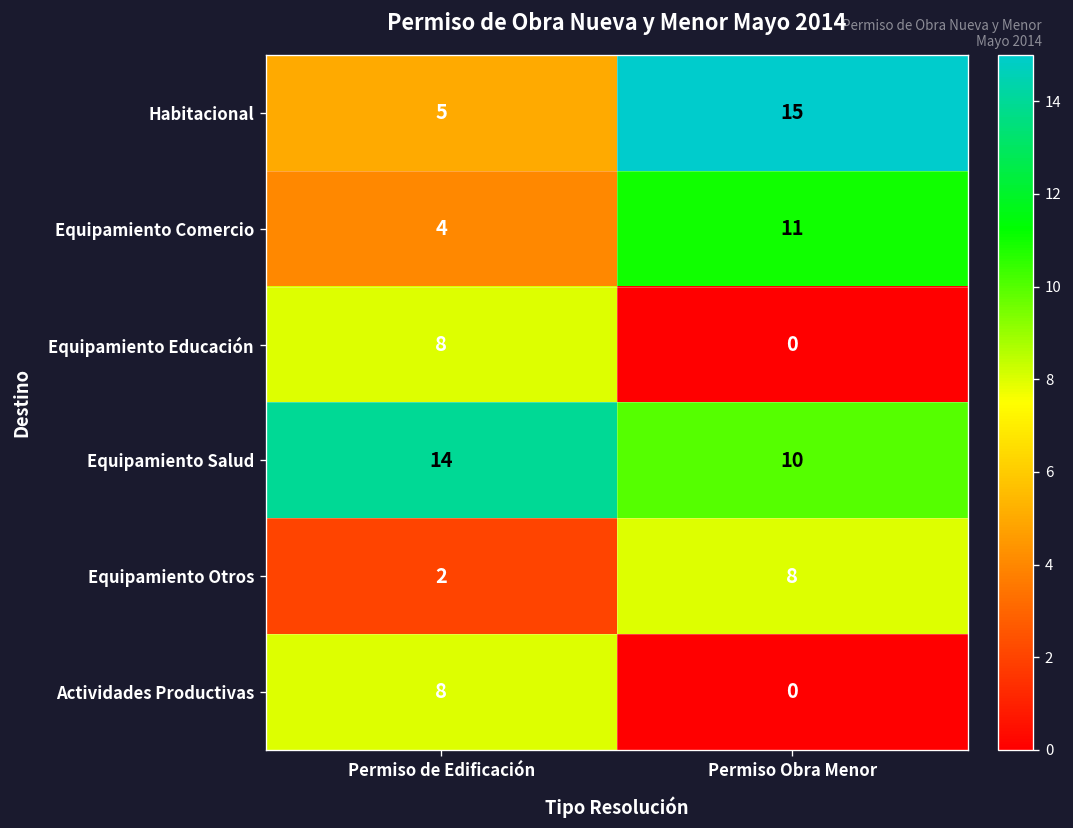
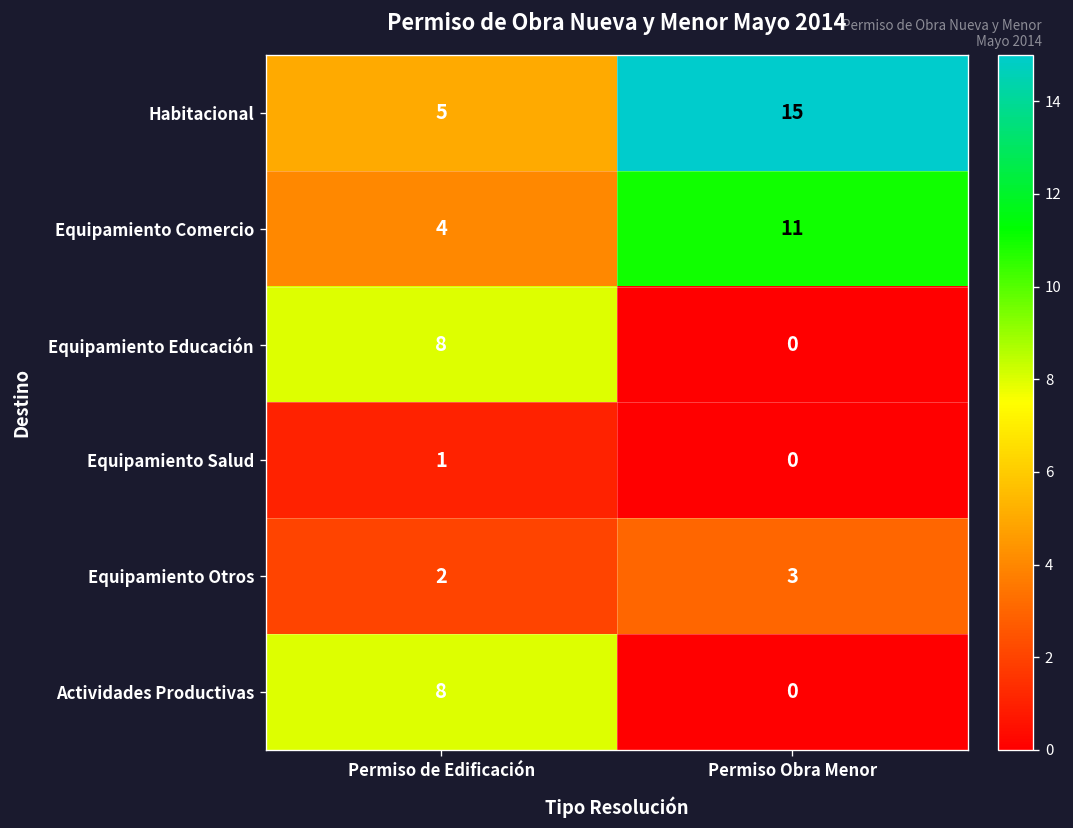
  {
    "Habitacional": {
      "Permiso de Edificación": 5,
      "Permiso Obra Menor": 15
    },
    "Equipamiento Comercio": {
      "Permiso de Edificación": 4,
      "Permiso Obra Menor": 11
    },
    "Equipamiento Educación": {
      "Permiso de Edificación": 8,
      "Permiso Obra Menor": 0
    },
    "Equipamiento Salud": {
-     "Permiso de Edificación": 14,
-     "Permiso Obra Menor": 10
+     "Permiso de Edificación": 1,
+     "Permiso Obra Menor": 0
    },
    "Equipamiento Otros": {
      "Permiso de Edificación": 2,
-     "Permiso Obra Menor": 8
+     "Permiso Obra Menor": 3
    },
    "Actividades Productivas": {
      "Permiso de Edificación": 8,
      "Permiso Obra Menor": 0
    }
  }
